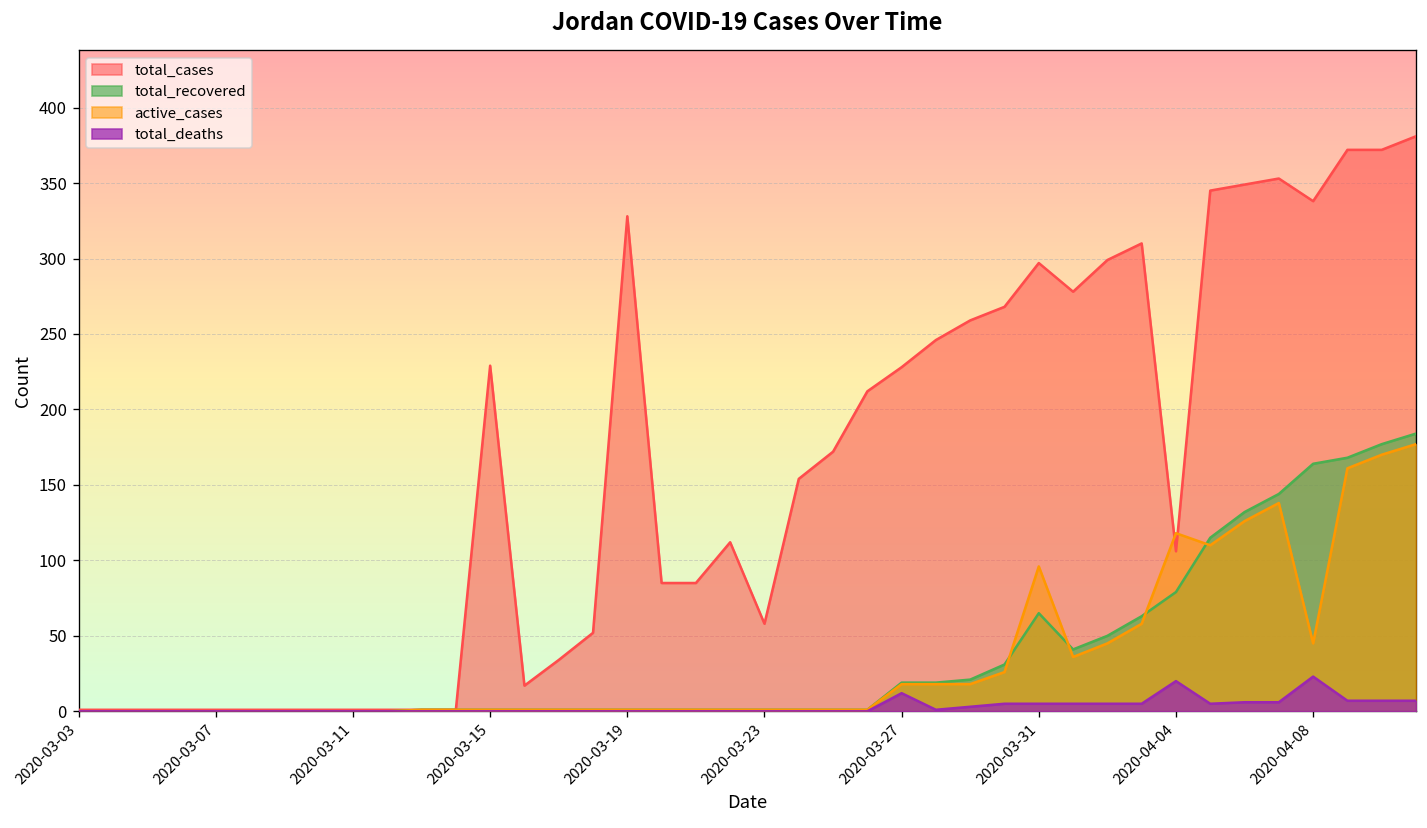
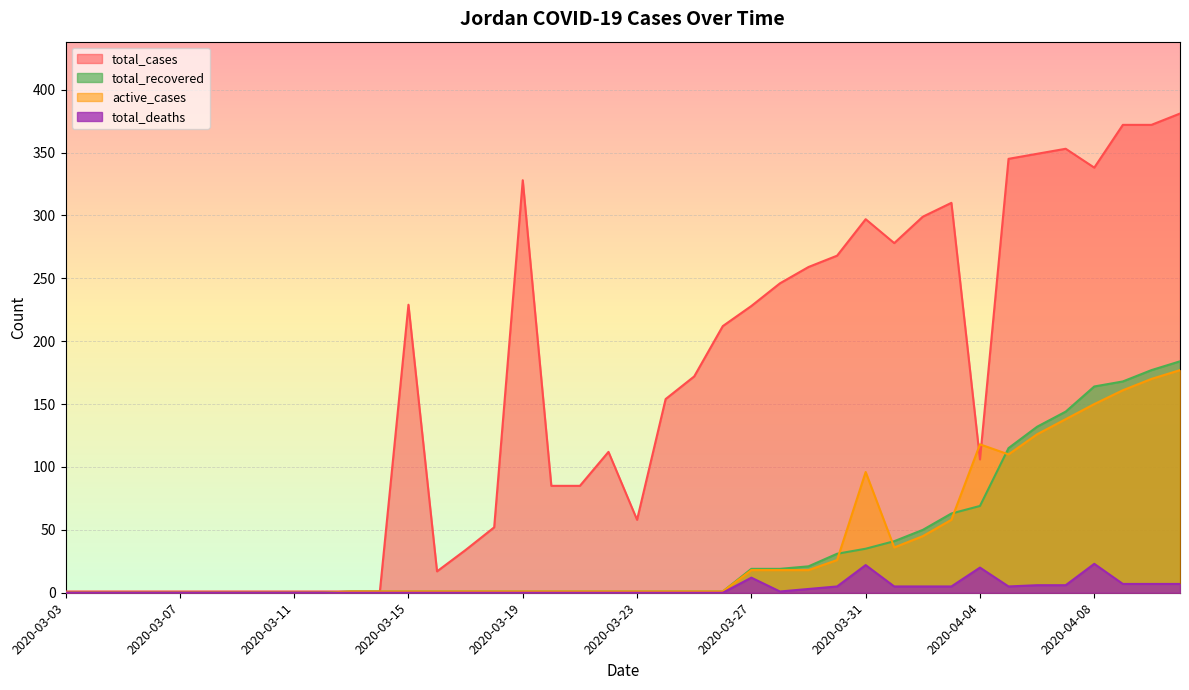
  {
    "total_cases": {
      "2020-03-15": 229,
      "2020-03-19": 328,
      "2020-03-23": 58,
      "2020-03-27": 228,
      "2020-03-31": 297,
      "2020-04-04": 106,
      "2020-04-08": 338
    },
    "total_recovered": {
-     "2020-03-31": 65,
-     "2020-04-04": 79,
+     "2020-03-31": 35,
+     "2020-04-04": 69,
      "2020-04-08": 164
    },
    "active_cases": {
      "2020-03-31": 96,
      "2020-04-04": 118,
-     "2020-04-08": 45
+     "2020-04-08": 150
    },
    "total_deaths": {
      "2020-03-27": 12,
-     "2020-03-31": 5,
+     "2020-03-31": 22,
      "2020-04-04": 20,
      "2020-04-08": 23
    }
  }
